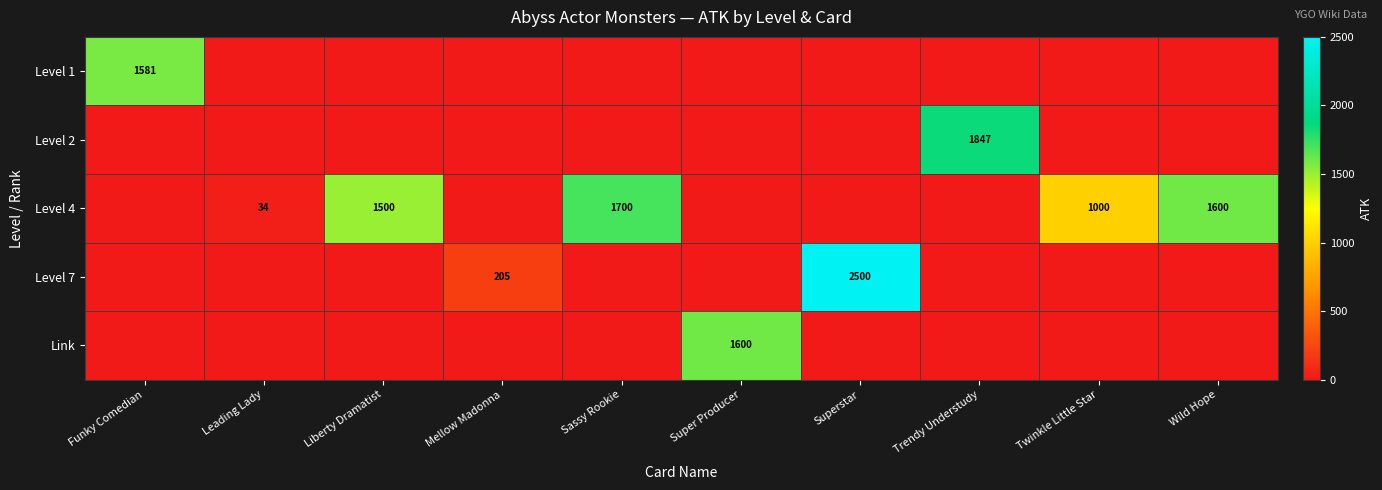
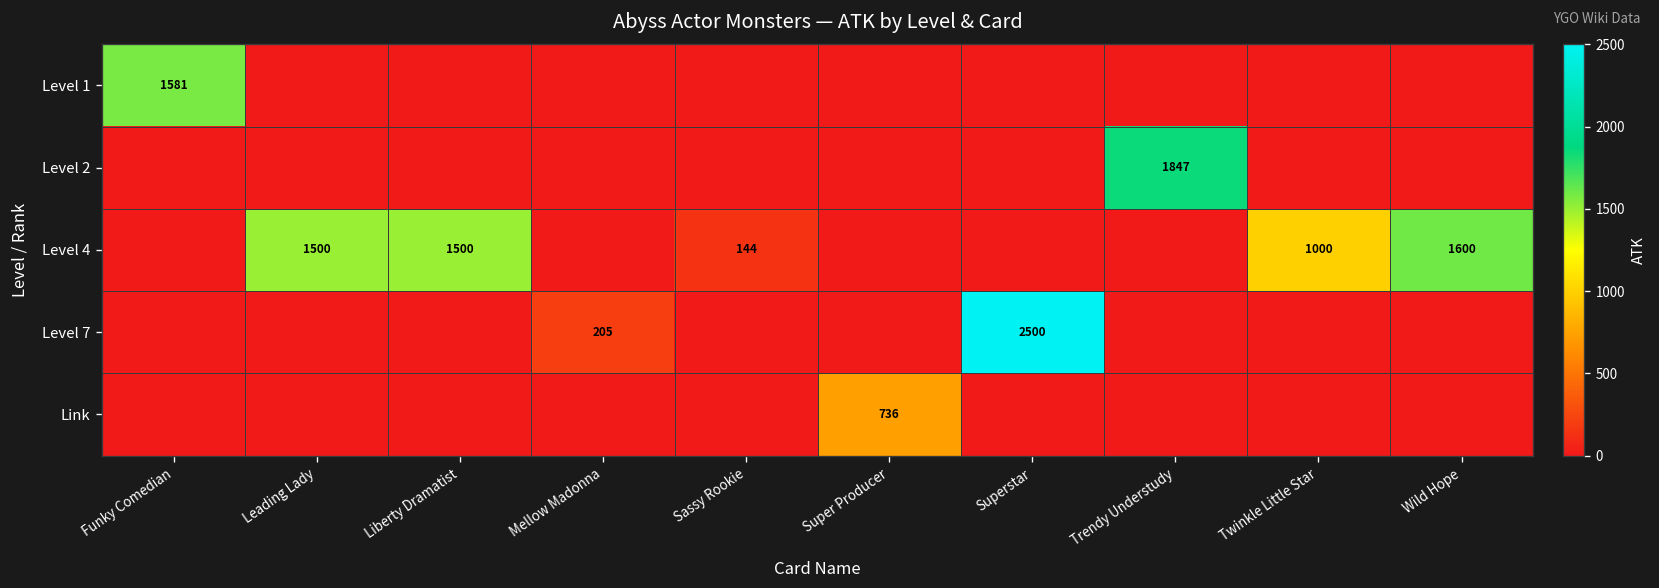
  {
    "Level 1": {
      "Funky Comedian": 1581
    },
    "Level 2": {
      "Trendy Understudy": 1847
    },
    "Level 4": {
-     "Leading Lady": 34,
+     "Leading Lady": 1500,
      "Liberty Dramatist": 1500,
-     "Sassy Rookie": 1700,
+     "Sassy Rookie": 144,
      "Twinkle Little Star": 1000,
      "Wild Hope": 1600
    },
    "Level 7": {
      "Mellow Madonna": 205,
      "Superstar": 2500
    },
    "Link": {
-     "Super Producer": 1600
+     "Super Producer": 736
    }
  }
